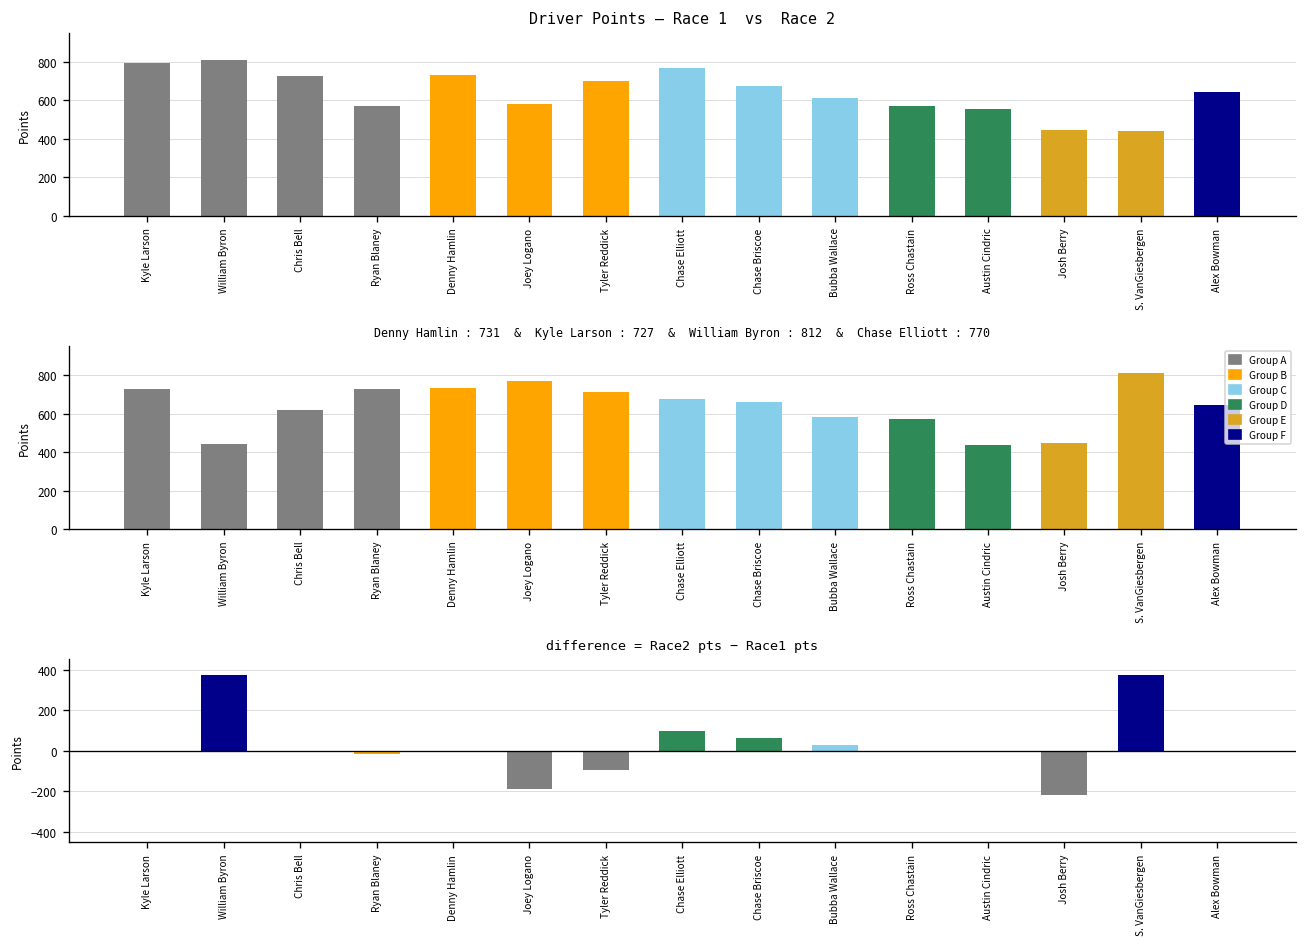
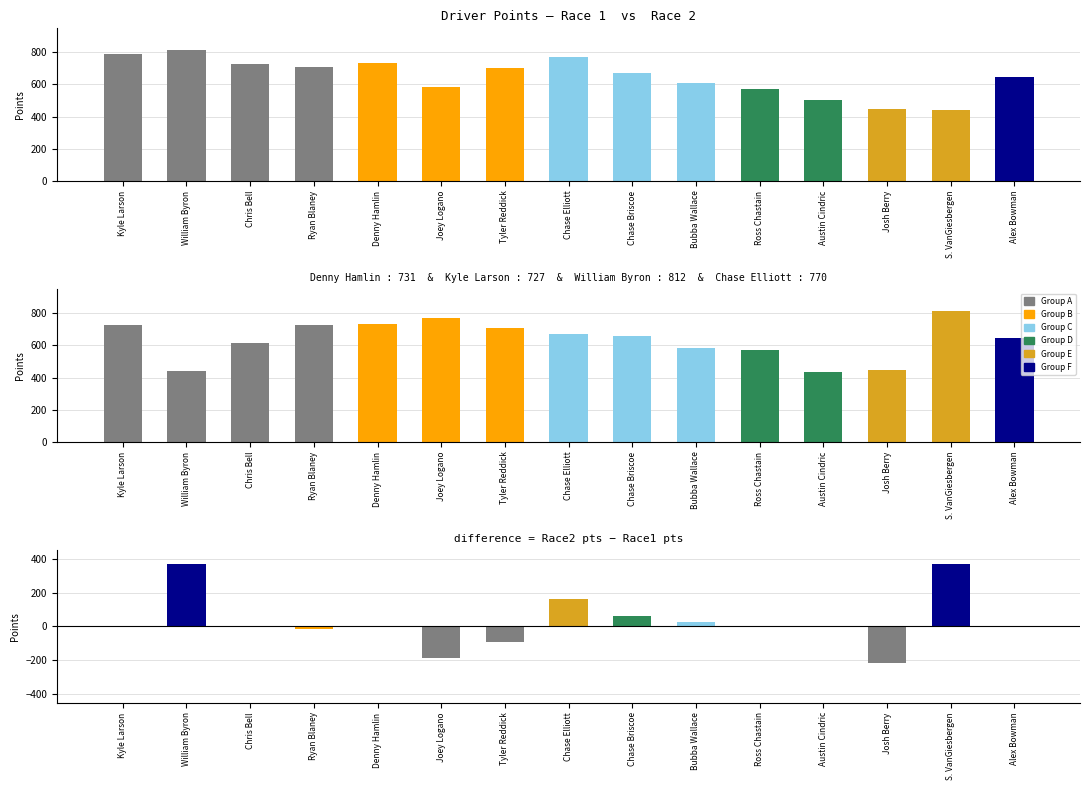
  {
    "Driver Points — Race 1 vs Race 2": {
      "Kyle Larson": 790,
      "William Byron": 810,
      "Chris Bell": 730,
-     "Ryan Blaney": 570,
+     "Ryan Blaney": 710,
      "Denny Hamlin": 730,
      "Joey Logano": 580,
      "Tyler Reddick": 700,
      "Chase Elliott": 770,
      "Chase Briscoe": 670,
      "Bubba Wallace": 610,
      "Ross Chastain": 570,
-     "Austin Cindric": 550,
+     "Austin Cindric": 500,
      "Josh Berry": 450,
      "S. VanGiesbergen": 440,
      "Alex Bowman": 640
    },
    "Denny Hamlin : 731 & Kyle Larson : 727 & William Byron : 812 & Chase Elliott : 770": {
      "Kyle Larson": 730,
      "William Byron": 440,
      "Chris Bell": 620,
      "Ryan Blaney": 730,
      "Denny Hamlin": 730,
      "Joey Logano": 770,
      "Tyler Reddick": 710,
      "Chase Elliott": 670,
      "Chase Briscoe": 660,
      "Bubba Wallace": 580,
      "Ross Chastain": 570,
      "Austin Cindric": 430,
      "Josh Berry": 450,
      "S. VanGiesbergen": 810,
      "Alex Bowman": 640
    },
    "difference = Race2 pts − Race1 pts": {
      "Kyle Larson": 0,
      "William Byron": 370,
      "Chris Bell": 0,
      "Ryan Blaney": -20,
      "Denny Hamlin": 0,
      "Joey Logano": -190,
      "Tyler Reddick": -90,
-     "Chase Elliott": 100,
+     "Chase Elliott": 160,
      "Chase Briscoe": 60,
      "Bubba Wallace": 30,
      "Ross Chastain": 0,
      "Austin Cindric": 0,
      "Josh Berry": -220,
      "S. VanGiesbergen": 370,
      "Alex Bowman": 0
    }
  }
